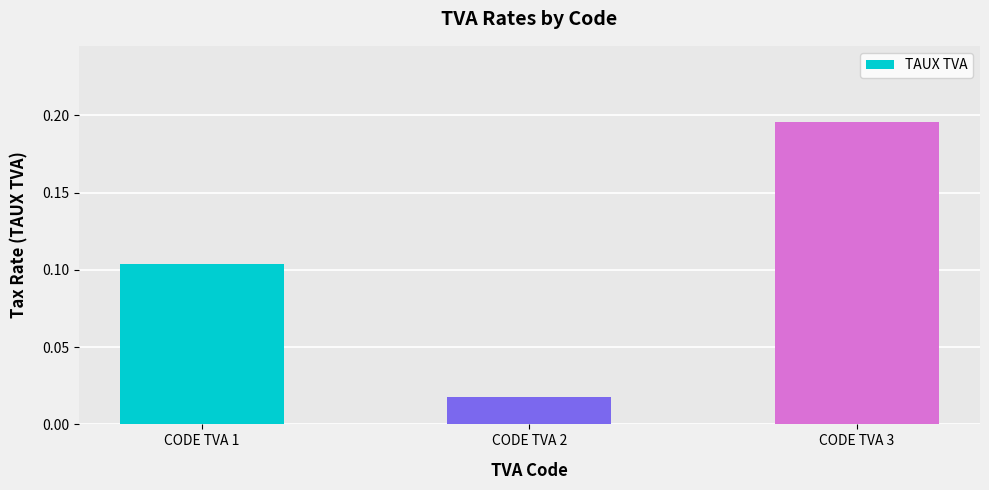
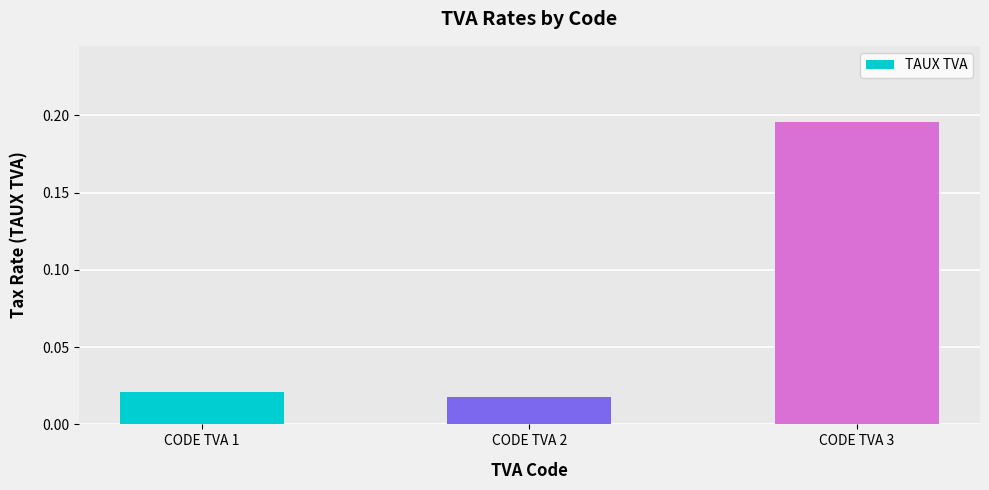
  {
-   "CODE TVA 1": 0.104,
+   "CODE TVA 1": 0.021,
    "CODE TVA 2": 0.018,
    "CODE TVA 3": 0.196
  }
